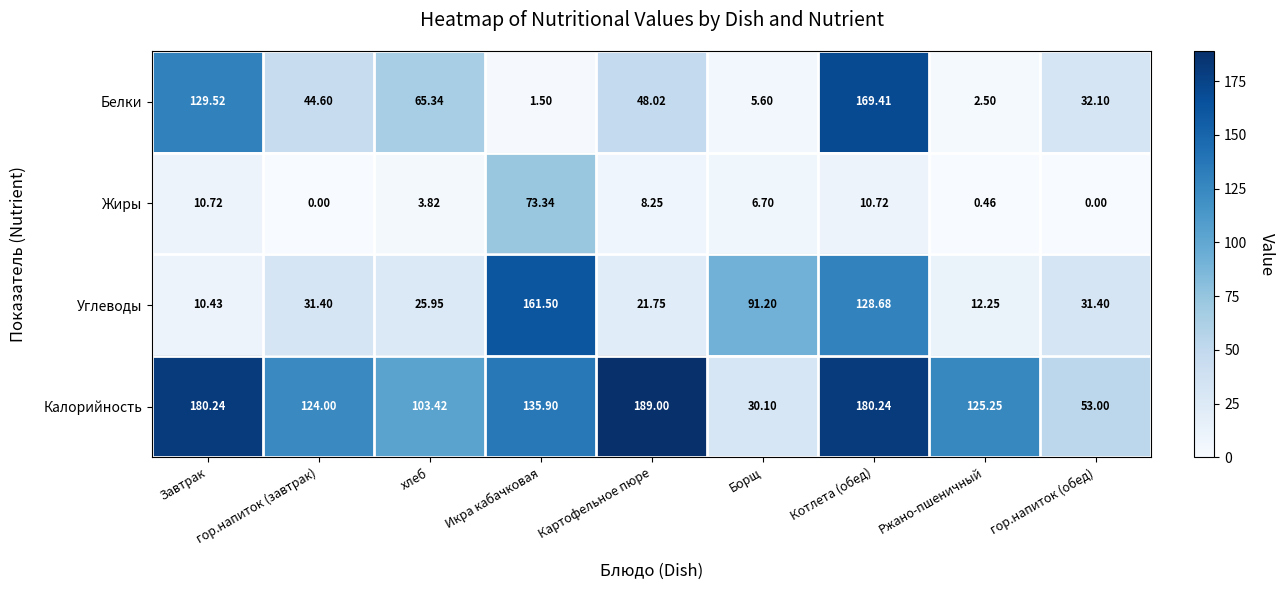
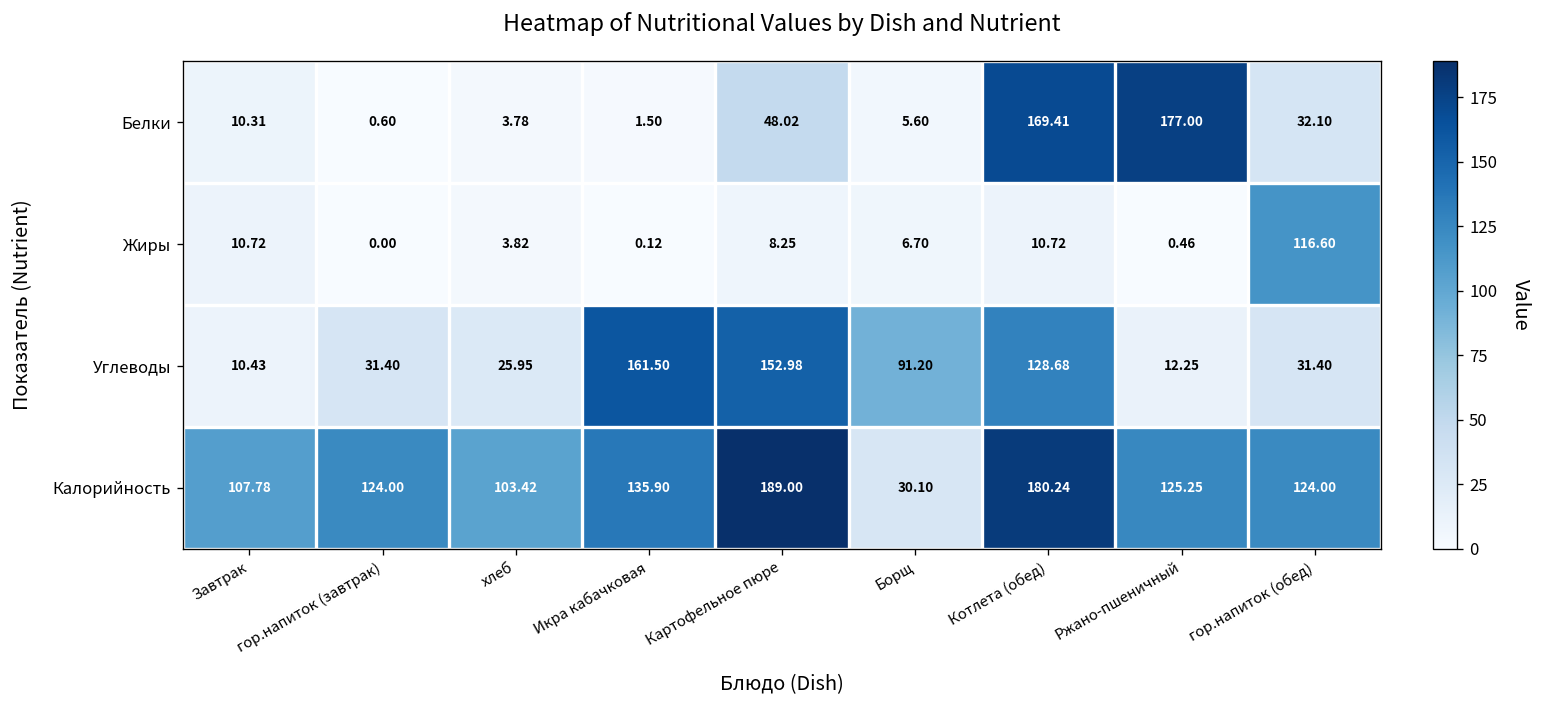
  {
    "Белки": {
-     "Завтрак": 129.52,
-     "гор.напиток (завтрак)": 44.60,
-     "хлеб": 65.34,
+     "Завтрак": 10.31,
+     "гор.напиток (завтрак)": 0.60,
+     "хлеб": 3.78,
      "Икра кабачковая": 1.50,
      "Картофельное пюре": 48.02,
      "Борщ": 5.60,
      "Котлета (обед)": 169.41,
-     "Ржано-пшеничный": 2.50,
+     "Ржано-пшеничный": 177.00,
      "гор.напиток (обед)": 32.10
    },
    "Жиры": {
      "Завтрак": 10.72,
      "гор.напиток (завтрак)": 0.00,
      "хлеб": 3.82,
-     "Икра кабачковая": 73.34,
+     "Икра кабачковая": 0.12,
      "Картофельное пюре": 8.25,
      "Борщ": 6.70,
      "Котлета (обед)": 10.72,
      "Ржано-пшеничный": 0.46,
-     "гор.напиток (обед)": 0.00
+     "гор.напиток (обед)": 116.60
    },
    "Углеводы": {
      "Завтрак": 10.43,
      "гор.напиток (завтрак)": 31.40,
      "хлеб": 25.95,
      "Икра кабачковая": 161.50,
-     "Картофельное пюре": 21.75,
+     "Картофельное пюре": 152.98,
      "Борщ": 91.20,
      "Котлета (обед)": 128.68,
      "Ржано-пшеничный": 12.25,
      "гор.напиток (обед)": 31.40
    },
    "Калорийность": {
-     "Завтрак": 180.24,
+     "Завтрак": 107.78,
      "гор.напиток (завтрак)": 124.00,
      "хлеб": 103.42,
      "Икра кабачковая": 135.90,
      "Картофельное пюре": 189.00,
      "Борщ": 30.10,
      "Котлета (обед)": 180.24,
      "Ржано-пшеничный": 125.25,
-     "гор.напиток (обед)": 53.00
+     "гор.напиток (обед)": 124.00
    }
  }
